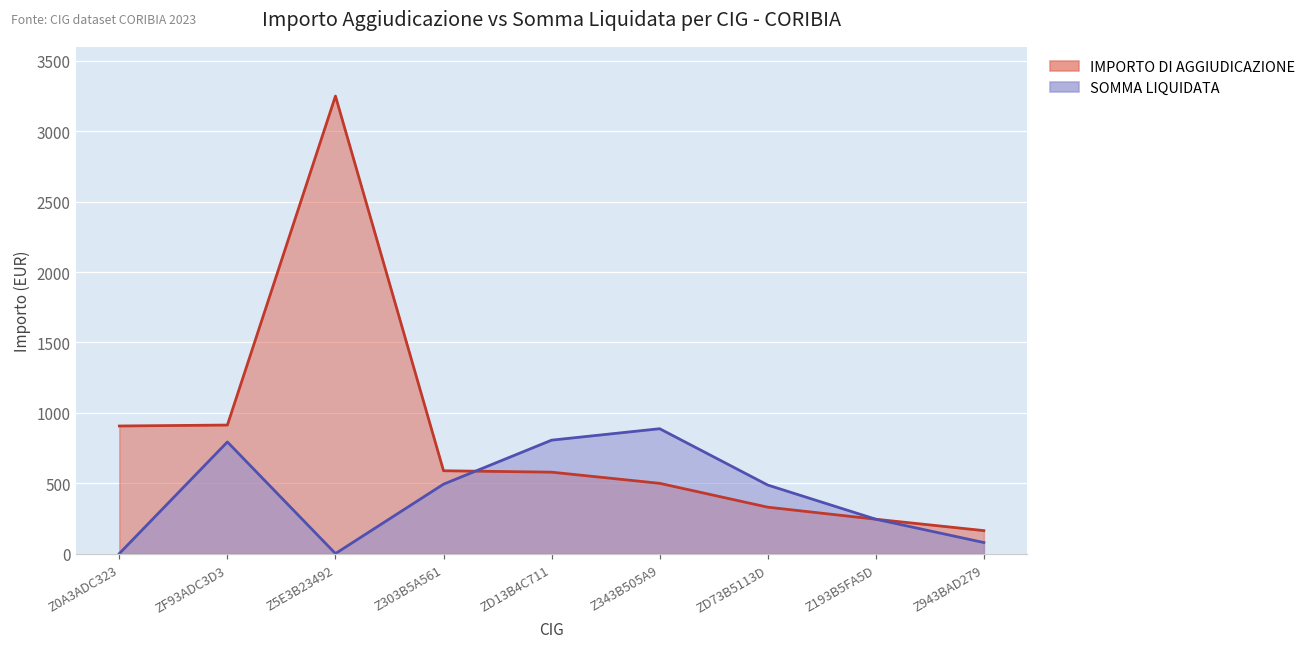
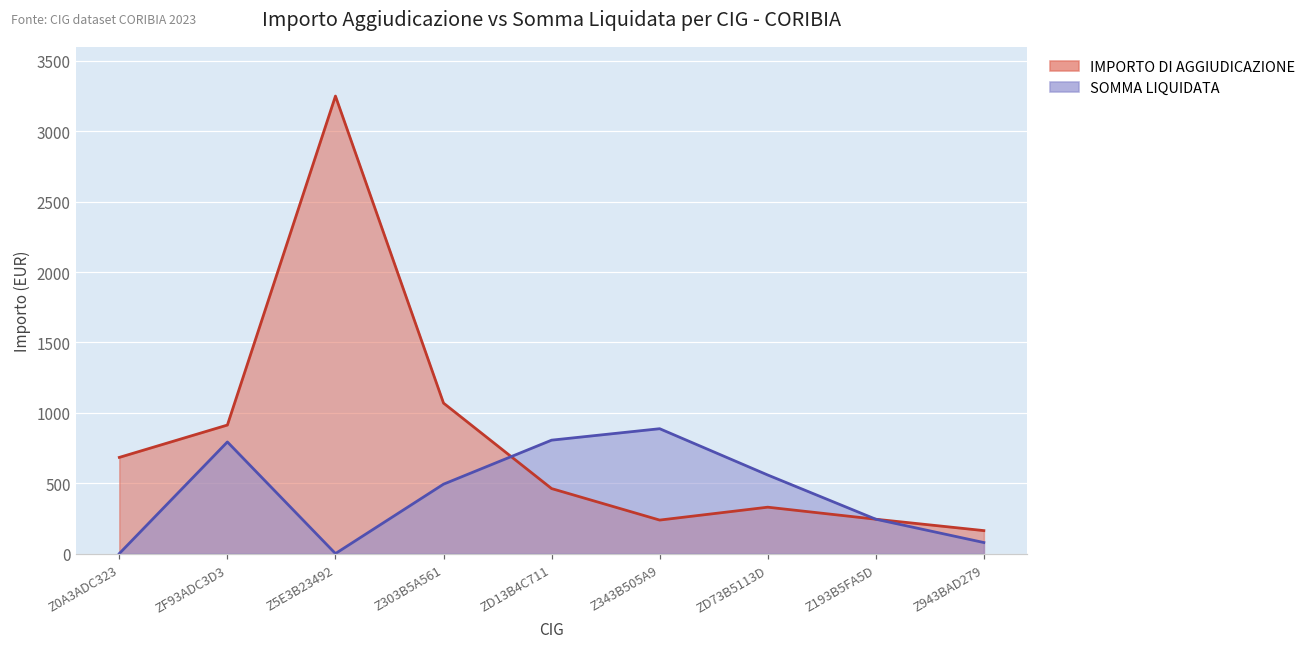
  {
    "IMPORTO DI AGGIUDICAZIONE": {
-     "Z0A3ADC323": 910,
+     "Z0A3ADC323": 680,
      "ZF93ADC3D3": 910,
      "Z5E3B23492": 3250,
-     "Z303B5A561": 590,
-     "ZD13B4C711": 580,
-     "Z343B505A9": 500,
+     "Z303B5A561": 1070,
+     "ZD13B4C711": 460,
+     "Z343B505A9": 240,
      "ZD73B5113D": 330,
      "Z943BAD279": 160
    },
    "SOMMA LIQUIDATA": {
      "Z0A3ADC323": 0,
      "ZF93ADC3D3": 790,
      "Z5E3B23492": 0,
      "Z303B5A561": 490,
      "ZD13B4C711": 810,
      "Z343B505A9": 890,
-     "ZD73B5113D": 490,
+     "ZD73B5113D": 560,
      "Z943BAD279": 80
    }
  }
